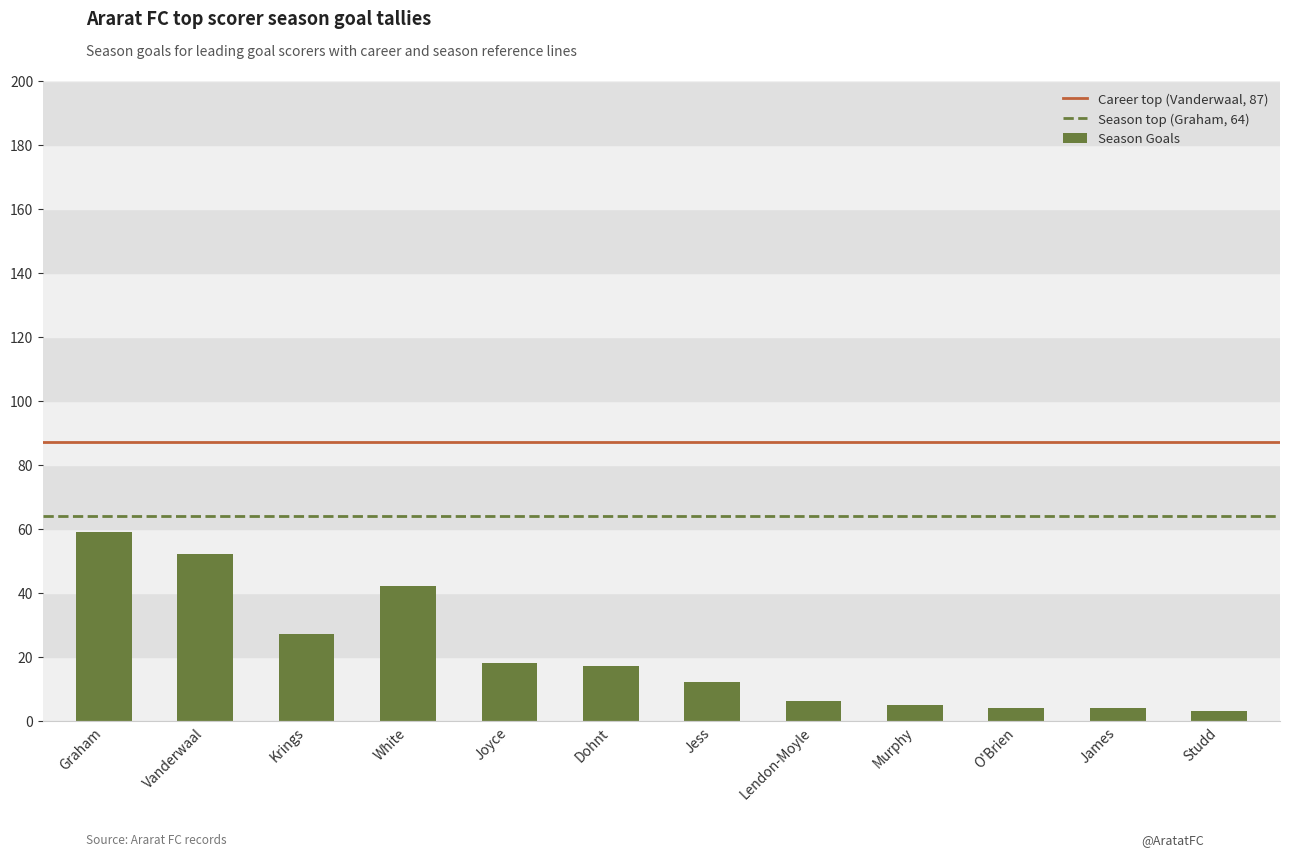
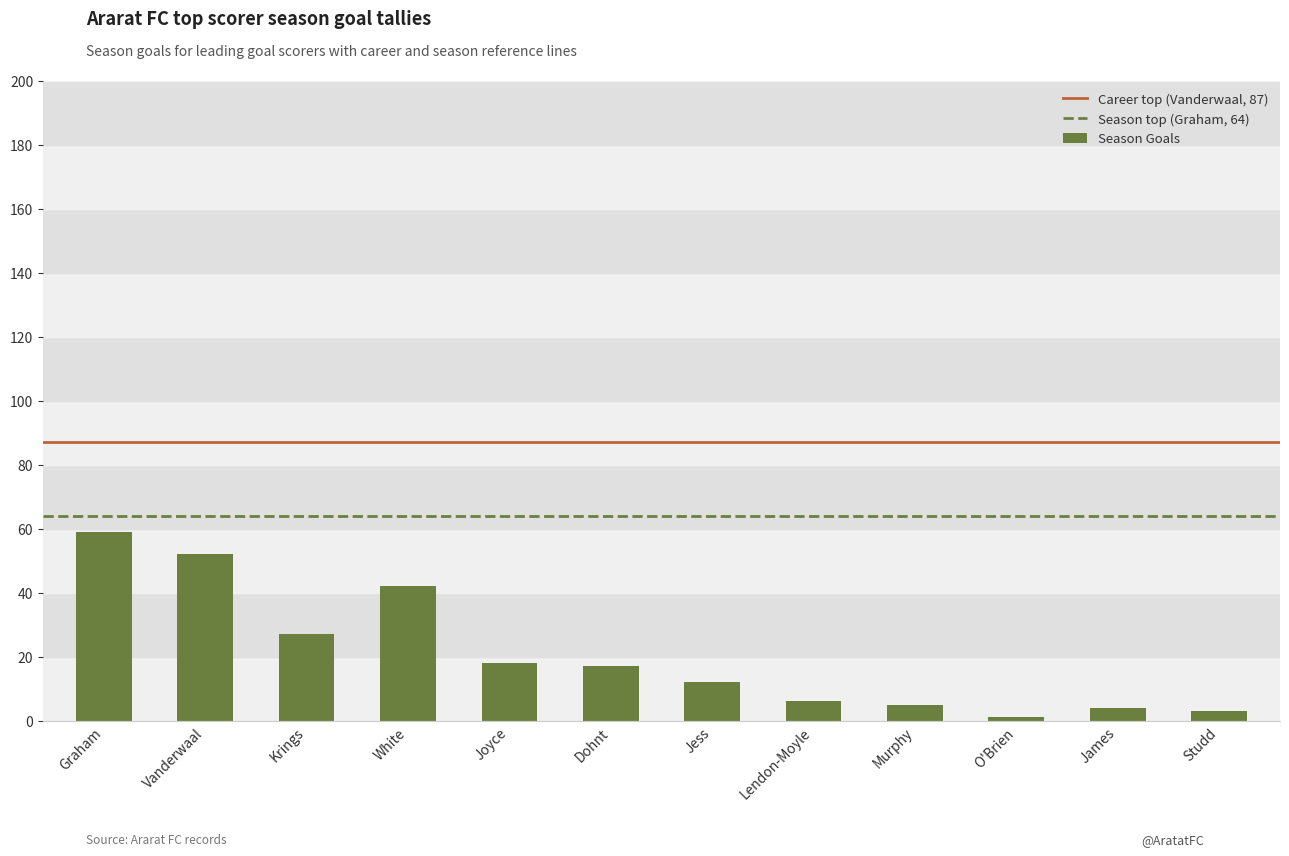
  {
    "Graham": 59,
    "Vanderwaal": 52,
    "Krings": 27,
    "White": 42,
    "Joyce": 18,
    "Dohnt": 17,
    "Jess": 12,
    "Lendon-Moyle": 6,
    "Murphy": 5,
-   "O'Brien": 4,
+   "O'Brien": 1,
    "James": 4,
    "Studd": 3
  }
